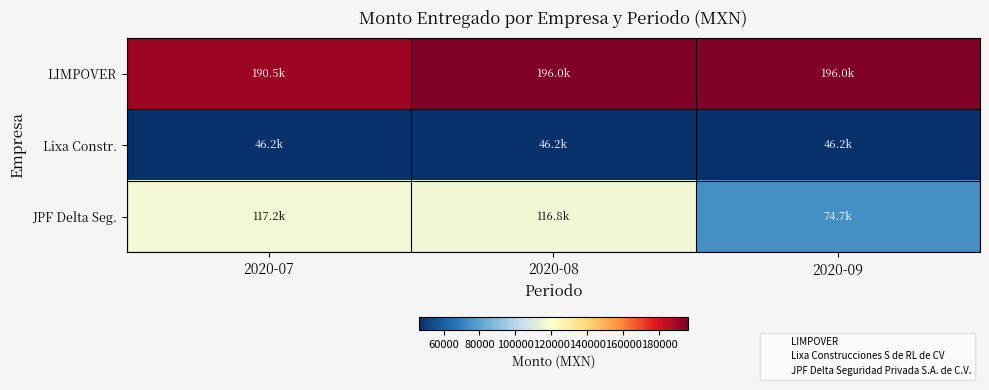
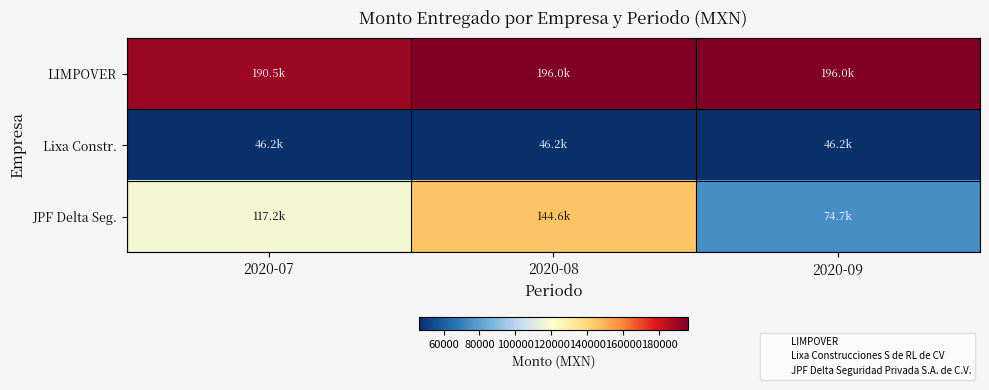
  {
    "LIMPOVER": {
      "2020-07": "190.5k",
      "2020-08": "196.0k",
      "2020-09": "196.0k"
    },
    "Lixa Constr.": {
      "2020-07": "46.2k",
      "2020-08": "46.2k",
      "2020-09": "46.2k"
    },
    "JPF Delta Seg.": {
      "2020-07": "117.2k",
-     "2020-08": "116.8k",
+     "2020-08": "144.6k",
      "2020-09": "74.7k"
    }
  }
